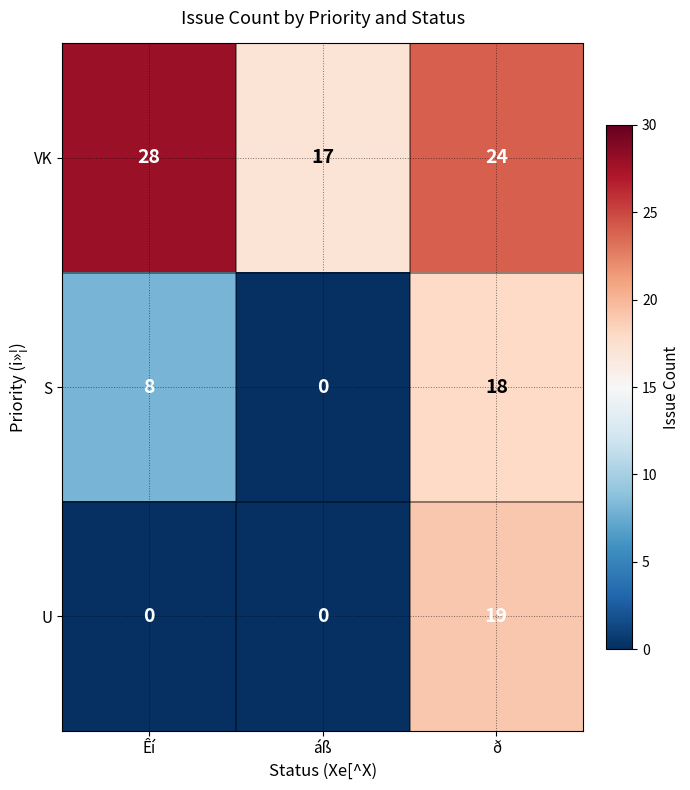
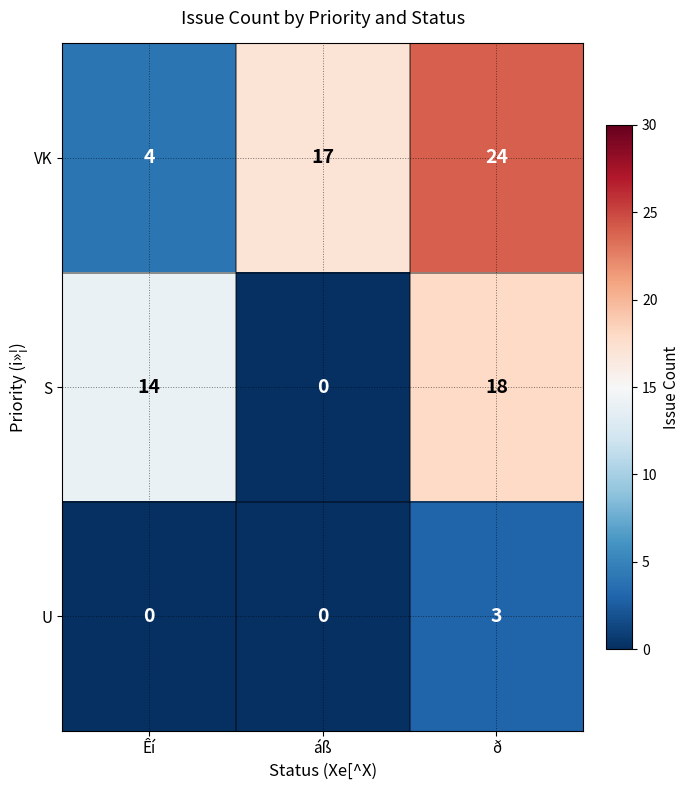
  {
    "VK": {
-     "Êí": 28,
+     "Êí": 4,
      "áß": 17,
      "ð": 24
    },
    "S": {
-     "Êí": 8,
+     "Êí": 14,
      "áß": 0,
      "ð": 18
    },
    "U": {
      "Êí": 0,
      "áß": 0,
-     "ð": 19
+     "ð": 3
    }
  }
